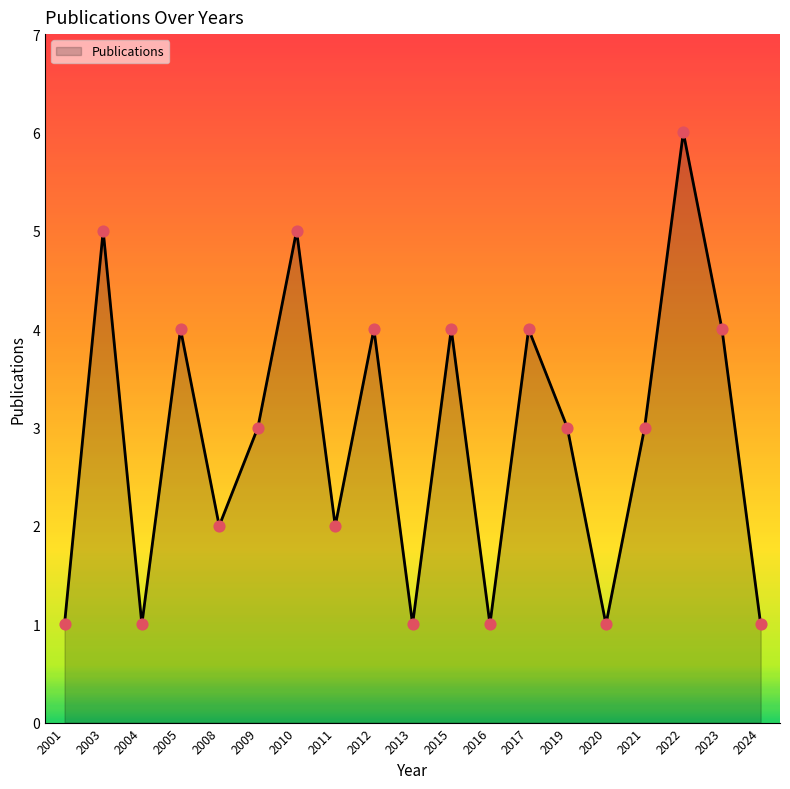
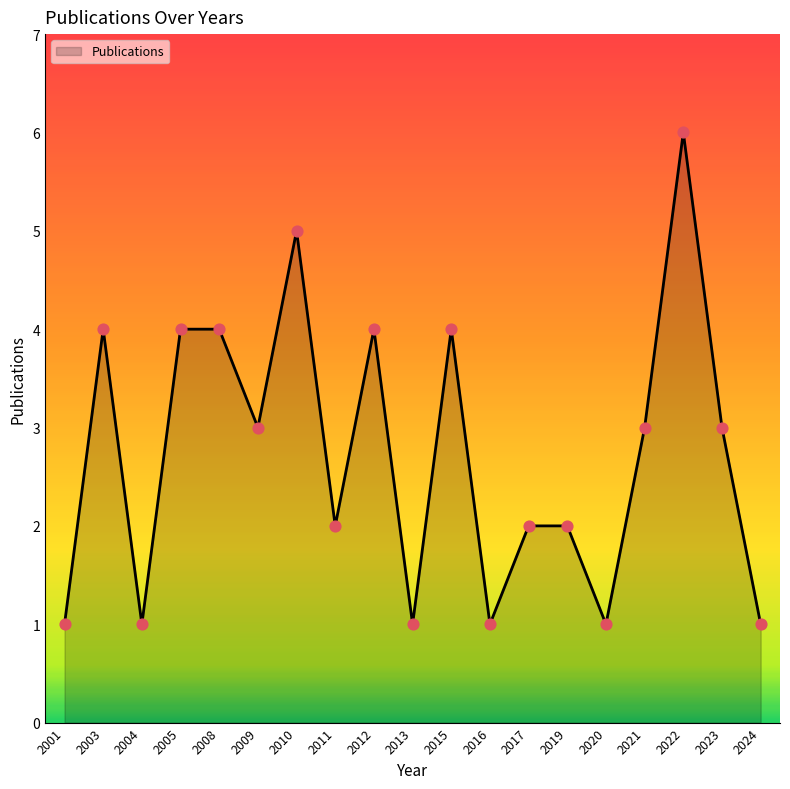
  {
    "2001": 1,
-   "2003": 5,
+   "2003": 4,
    "2004": 1,
    "2005": 4,
-   "2008": 2,
+   "2008": 4,
    "2009": 3,
    "2010": 5,
    "2011": 2,
    "2012": 4,
    "2013": 1,
    "2015": 4,
    "2016": 1,
-   "2017": 4,
-   "2019": 3,
+   "2017": 2,
+   "2019": 2,
    "2020": 1,
    "2021": 3,
    "2022": 6,
-   "2023": 4,
+   "2023": 3,
    "2024": 1
  }
